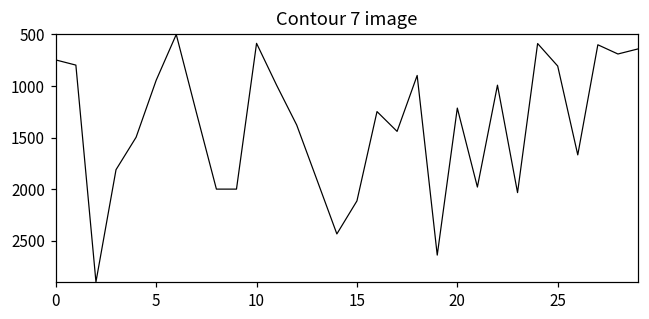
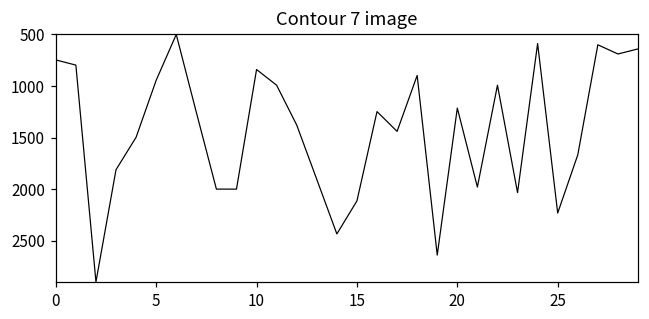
  {
    "0": 700,
    "5": 900,
-   "10": 600,
+   "10": 800,
    "15": 2100,
    "20": 1200,
-   "25": 800
+   "25": 2200
  }
